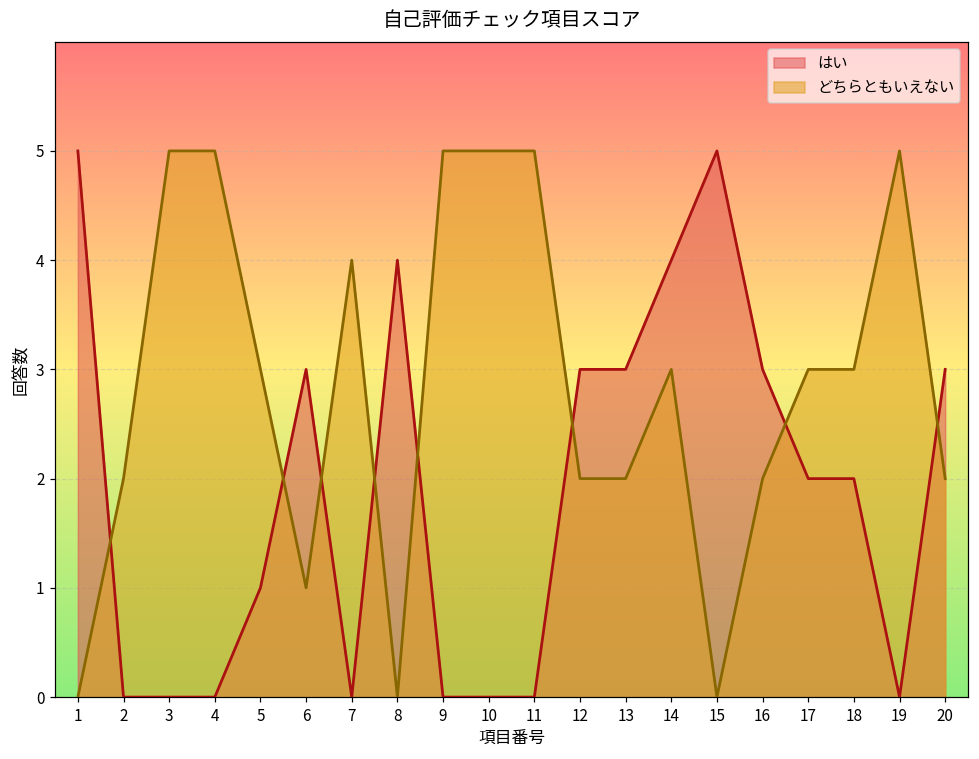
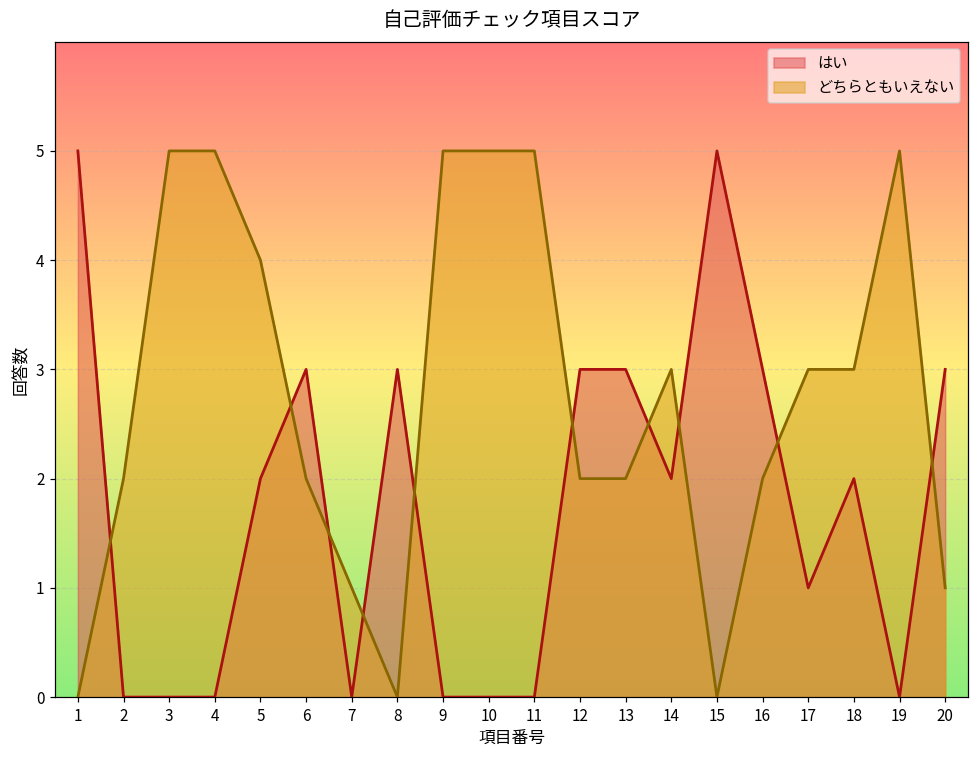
  {
    "はい": {
      "1": 5,
      "2": 0,
      "3": 0,
      "4": 0,
-     "5": 1,
+     "5": 2,
      "6": 3,
      "7": 0,
-     "8": 4,
+     "8": 3,
      "9": 0,
      "10": 0,
      "11": 0,
      "12": 3,
      "13": 3,
-     "14": 4,
+     "14": 2,
      "15": 5,
      "16": 3,
-     "17": 2,
+     "17": 1,
      "18": 2,
      "19": 0,
      "20": 3
    },
    "どちらともいえない": {
      "1": 0,
      "2": 2,
      "3": 5,
      "4": 5,
-     "5": 3,
-     "6": 1,
-     "7": 4,
+     "5": 4,
+     "6": 2,
+     "7": 1,
      "8": 0,
      "9": 5,
      "10": 5,
      "11": 5,
      "12": 2,
      "13": 2,
      "14": 3,
      "15": 0,
      "16": 2,
      "17": 3,
      "18": 3,
      "19": 5,
-     "20": 2
+     "20": 1
    }
  }
